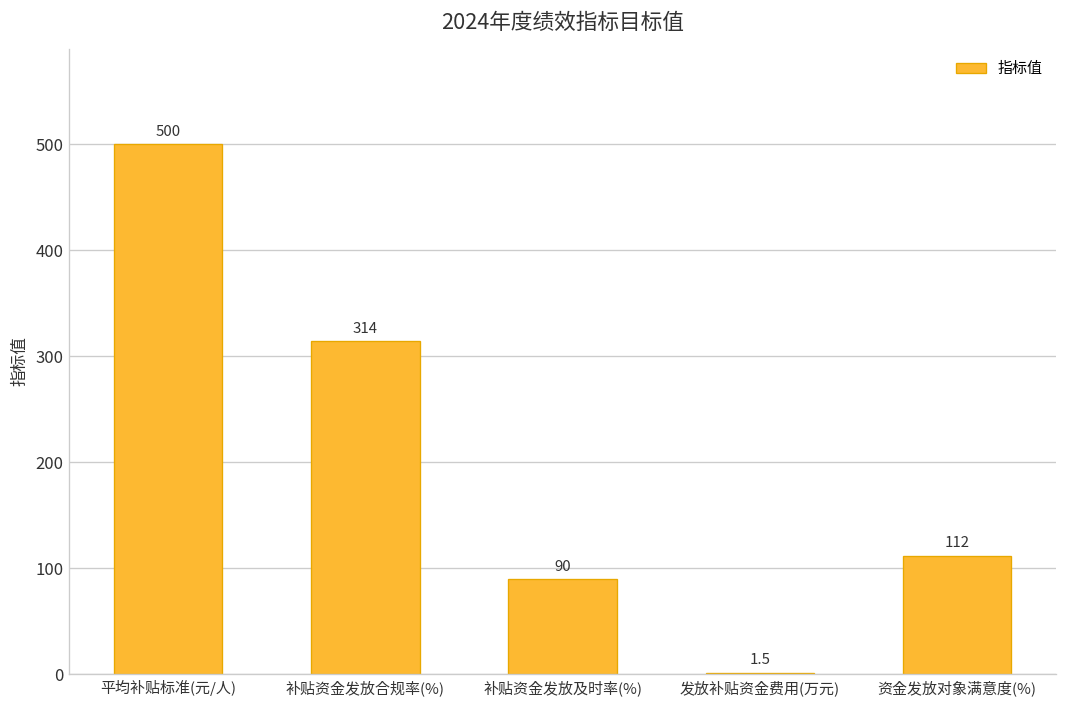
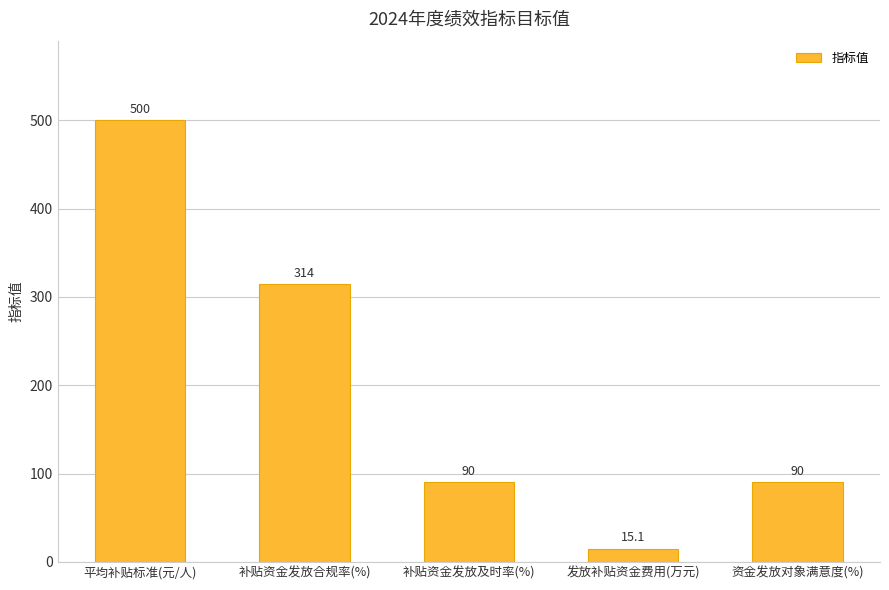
  {
    "平均补贴标准(元/人)": 500,
    "补贴资金发放合规率(%)": 314,
    "补贴资金发放及时率(%)": 90,
-   "发放补贴资金费用(万元)": 1.5,
-   "资金发放对象满意度(%)": 112
+   "发放补贴资金费用(万元)": 15.1,
+   "资金发放对象满意度(%)": 90
  }
